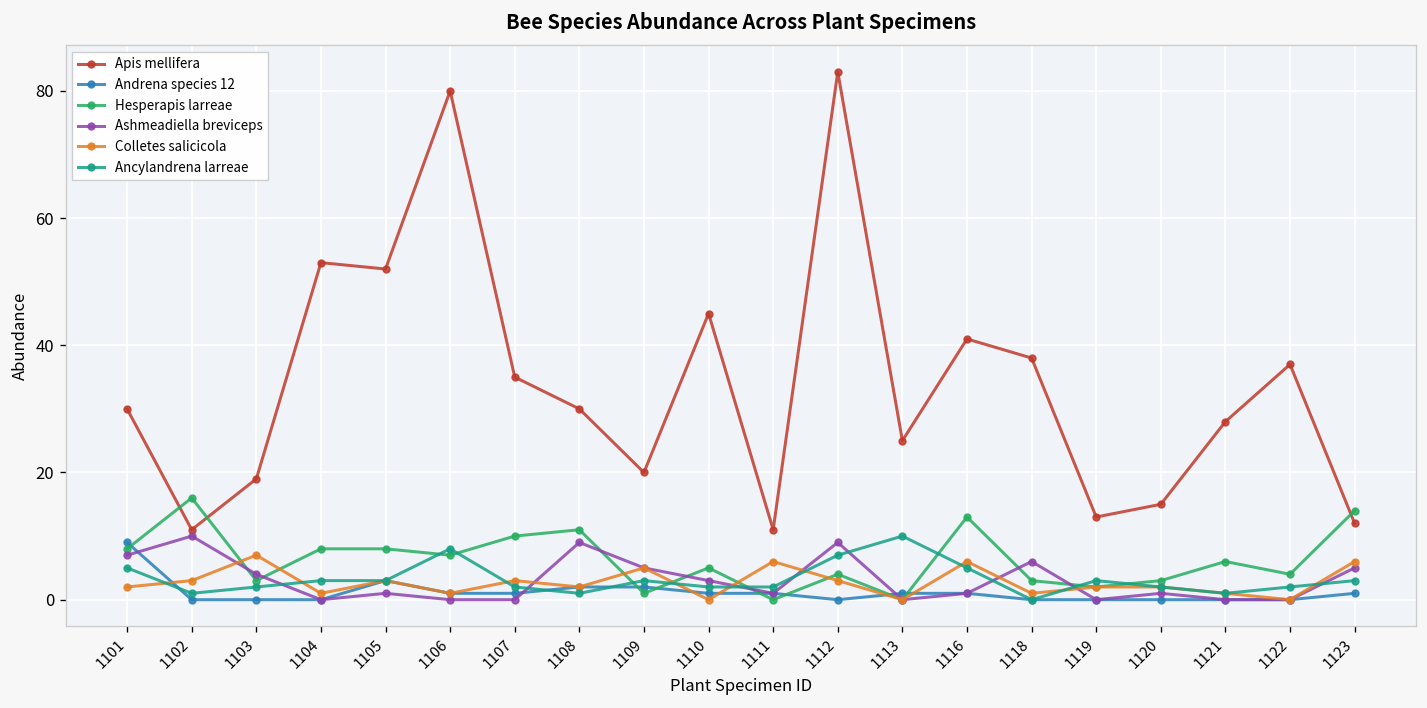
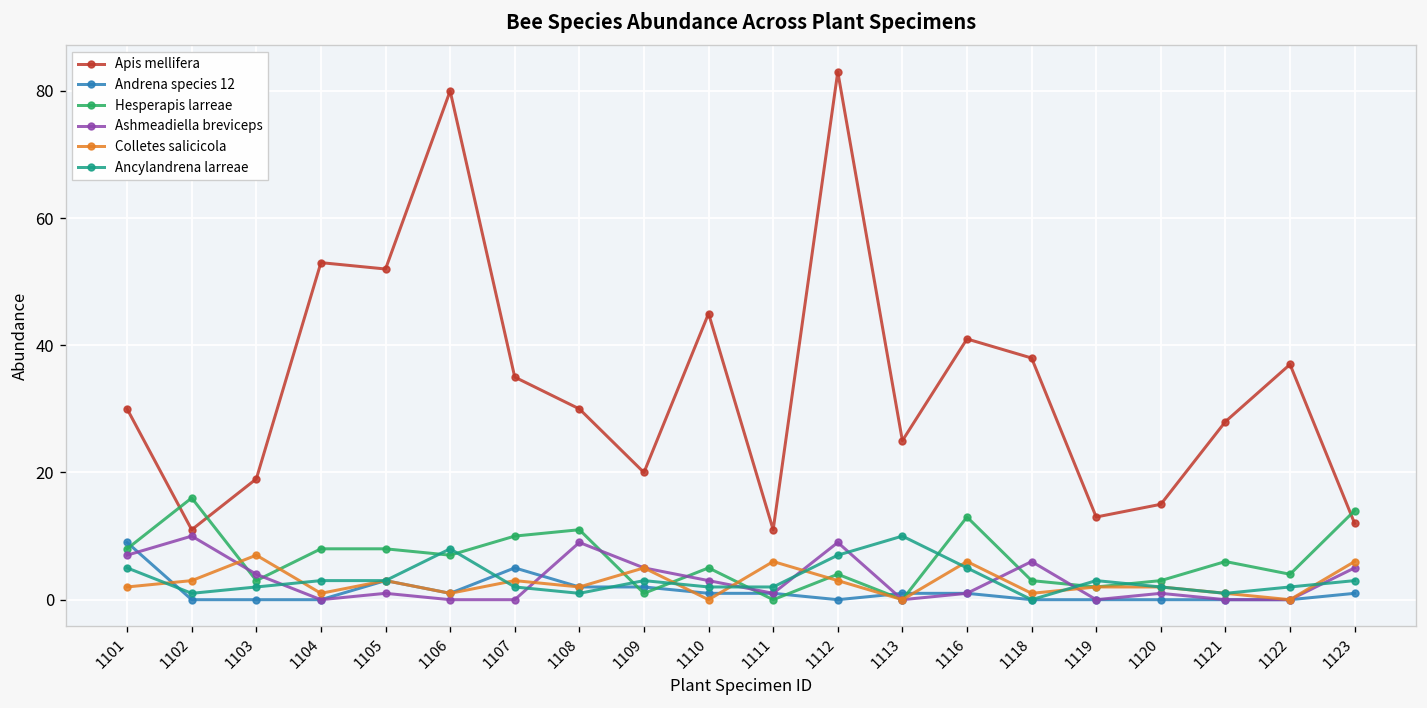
  {
    "Apis mellifera": {
      "1101": 30,
      "1102": 11,
      "1103": 19,
      "1104": 53,
      "1105": 52,
      "1106": 80,
      "1107": 35,
      "1108": 30,
      "1109": 20,
      "1110": 45,
      "1111": 11,
      "1112": 83,
      "1113": 25,
      "1116": 41,
      "1118": 38,
      "1119": 13,
      "1120": 15,
      "1121": 28,
      "1122": 37,
      "1123": 12
    },
    "Andrena species 12": {
      "1101": 9,
      "1102": 0,
      "1103": 0,
-     "1107": 1,
+     "1107": 5,
      "1109": 2,
      "1110": 1,
      "1112": 0,
      "1113": 1,
      "1120": 0,
      "1123": 1
    },
    "Ashmeadiella breviceps": {
      "1101": 7,
      "1102": 10,
      "1103": 4,
      "1105": 1,
      "1106": 0,
      "1107": 0,
      "1108": 9,
      "1110": 3,
      "1112": 9,
      "1118": 6,
      "1120": 1,
      "1123": 5
    },
    "Colletes salicicola": {
      "1101": 2,
      "1102": 3,
      "1103": 7,
      "1104": 1,
      "1107": 3,
      "1110": 0,
      "1111": 6,
      "1112": 3,
      "1116": 6,
      "1118": 1,
      "1123": 6
    }
  }
